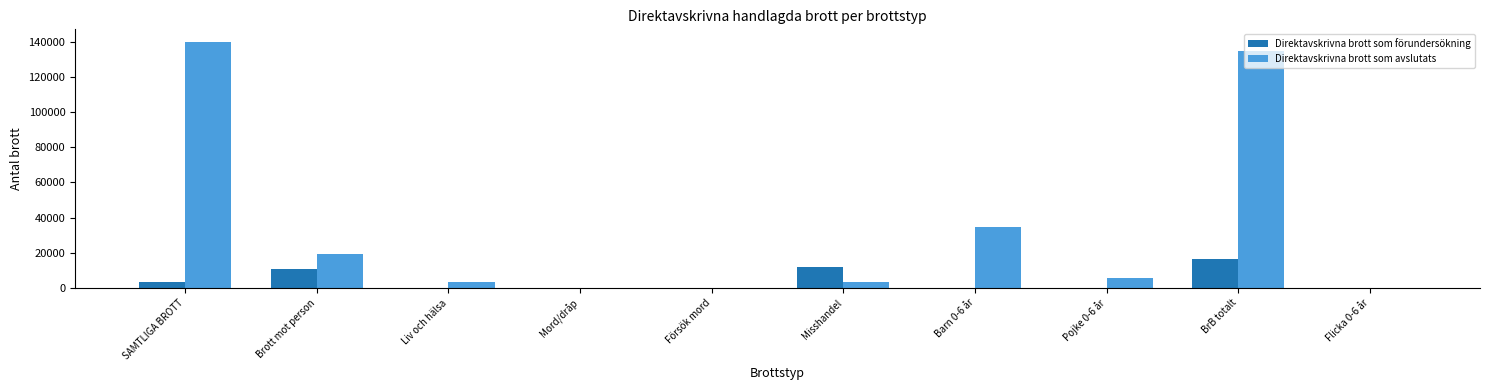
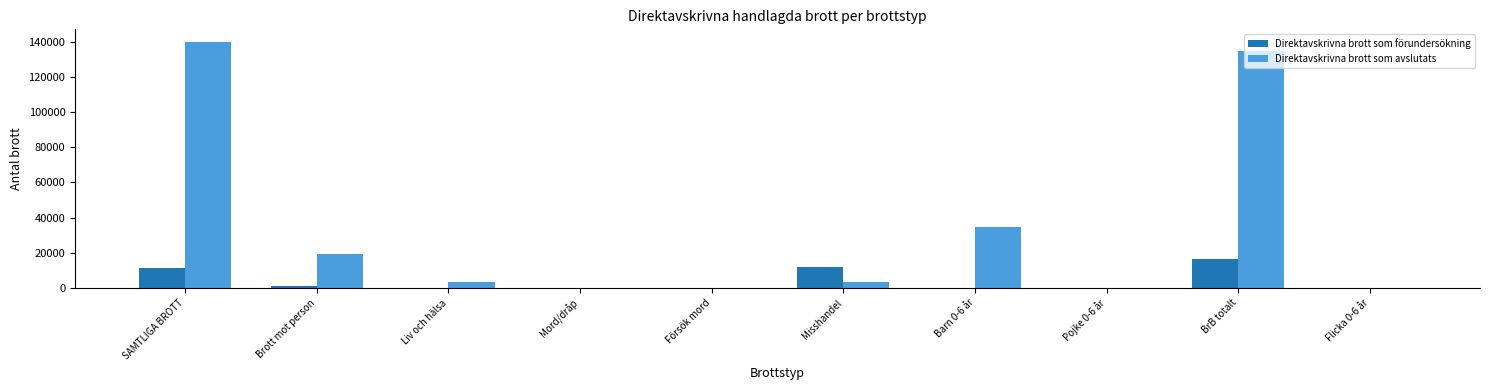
  {
    "Direktavskrivna brott som förundersökning": {
-     "SAMTLIGA BROTT": 3000,
-     "Brott mot person": 11000,
+     "SAMTLIGA BROTT": 11000,
+     "Brott mot person": 1000,
      "Mord/dråp": 0,
      "Försök mord": 0,
      "Misshandel": 12000,
      "Barn 0-6 år": 0,
      "Pojke 0-6 år": 0,
      "BrB totalt": 17000,
      "Flicka 0-6 år": 0
    },
    "Direktavskrivna brott som avslutats": {
      "SAMTLIGA BROTT": 140000,
      "Brott mot person": 19000,
      "Liv och hälsa": 4000,
      "Misshandel": 3000,
      "Barn 0-6 år": 34000,
-     "Pojke 0-6 år": 6000
+     "Pojke 0-6 år": 0
    }
  }
